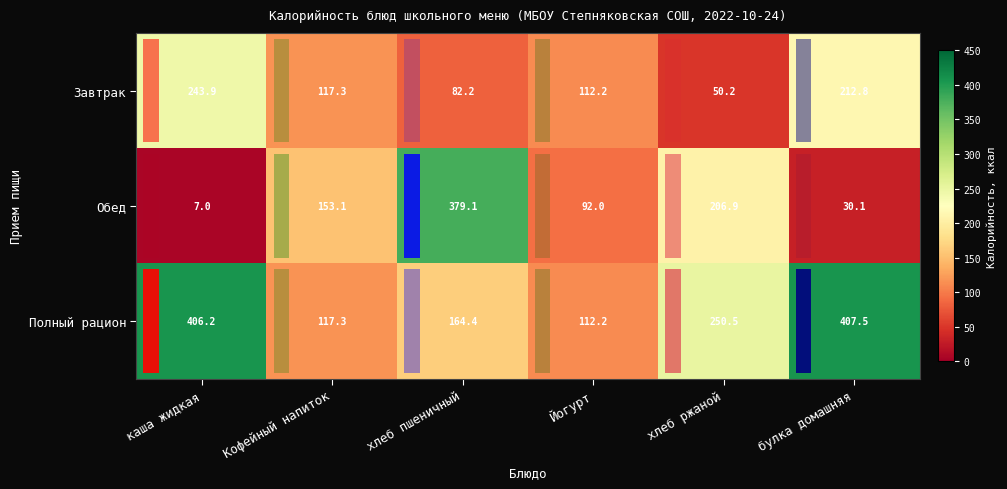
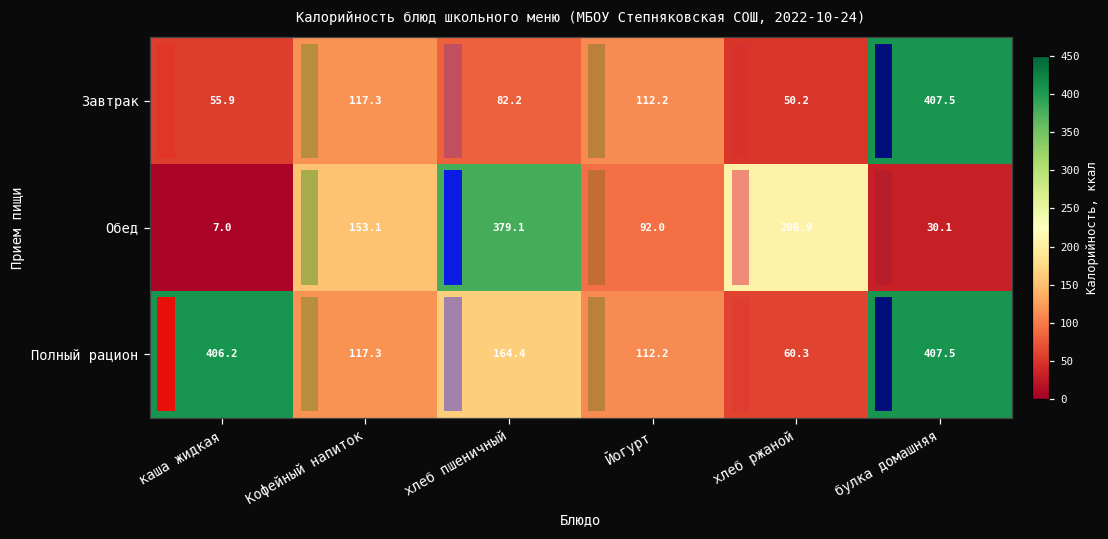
  {
    "Завтрак": {
-     "каша жидкая": 243.9,
+     "каша жидкая": 55.9,
      "Кофейный напиток": 117.3,
      "хлеб пшеничный": 82.2,
      "Йогурт": 112.2,
      "хлеб ржаной": 50.2,
-     "булка домашняя": 212.8
+     "булка домашняя": 407.5
    },
    "Обед": {
      "каша жидкая": 7.0,
      "Кофейный напиток": 153.1,
      "хлеб пшеничный": 379.1,
      "Йогурт": 92.0,
      "хлеб ржаной": 206.9,
      "булка домашняя": 30.1
    },
    "Полный рацион": {
      "каша жидкая": 406.2,
      "Кофейный напиток": 117.3,
      "хлеб пшеничный": 164.4,
      "Йогурт": 112.2,
-     "хлеб ржаной": 250.5,
+     "хлеб ржаной": 60.3,
      "булка домашняя": 407.5
    }
  }
